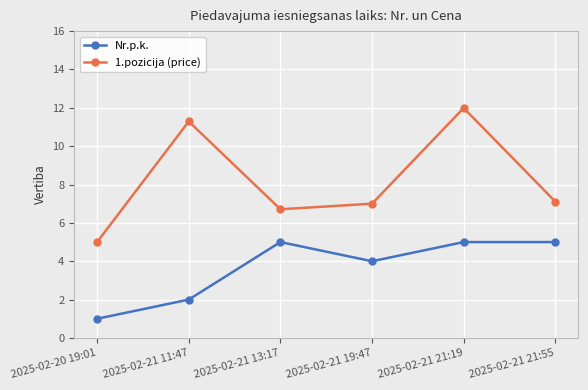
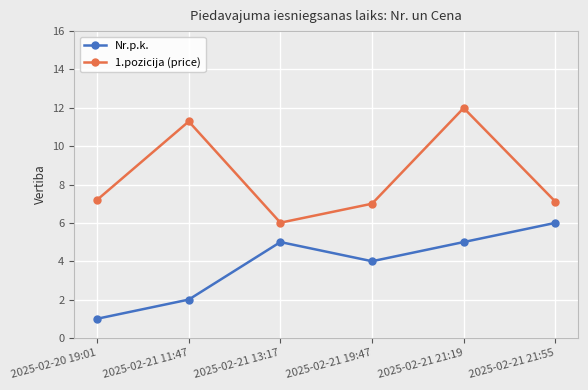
  {
    "Nr.p.k.": {
      "2025-02-20 19:01": 1,
      "2025-02-21 11:47": 2,
      "2025-02-21 13:17": 5,
      "2025-02-21 19:47": 4,
      "2025-02-21 21:19": 5,
-     "2025-02-21 21:55": 5
+     "2025-02-21 21:55": 6
    },
    "1.pozicija (price)": {
-     "2025-02-20 19:01": 5.0,
+     "2025-02-20 19:01": 7.2,
      "2025-02-21 11:47": 11.3,
-     "2025-02-21 13:17": 6.7,
+     "2025-02-21 13:17": 6.0,
      "2025-02-21 19:47": 7.0,
      "2025-02-21 21:19": 12.0,
      "2025-02-21 21:55": 7.1
    }
  }
